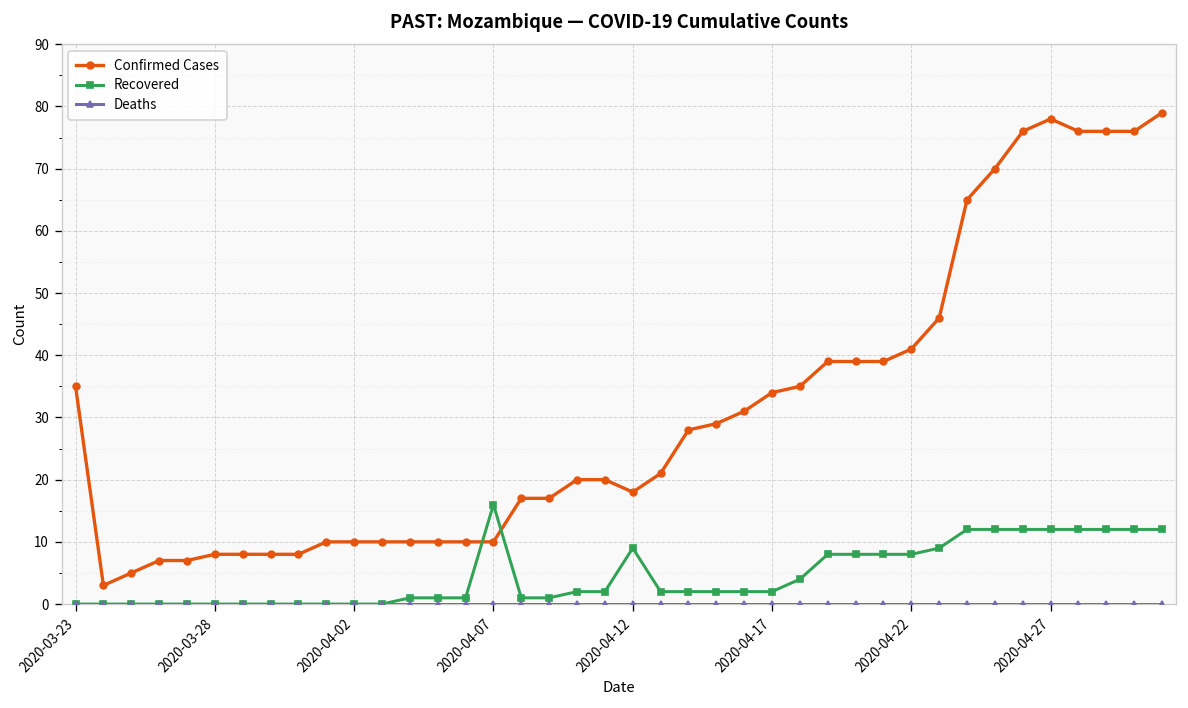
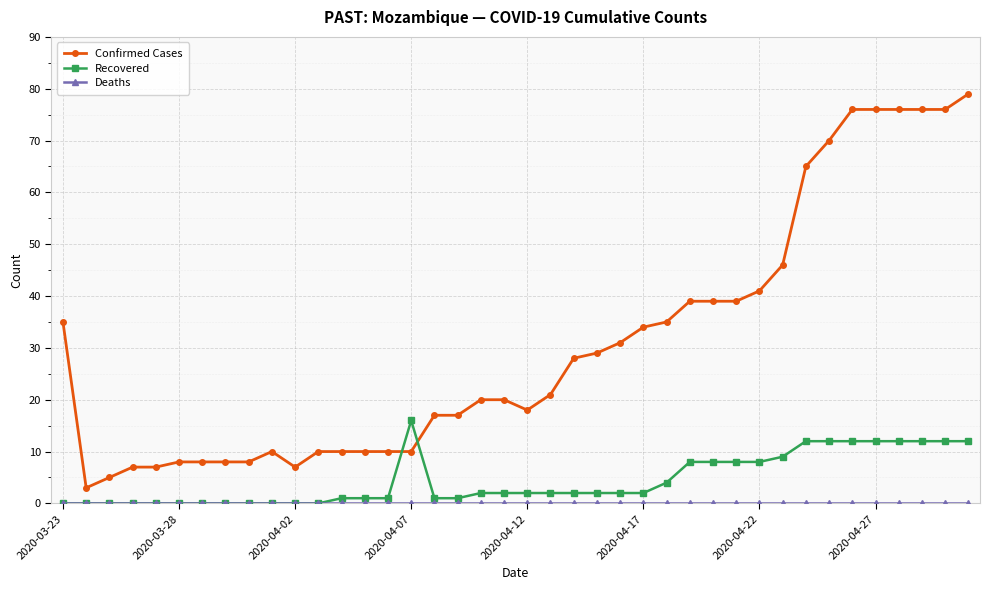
  {
    "Confirmed Cases": {
      "2020-03-23": 35,
      "2020-03-28": 8,
-     "2020-04-02": 10,
+     "2020-04-02": 7,
      "2020-04-07": 10,
      "2020-04-12": 18,
      "2020-04-17": 34,
      "2020-04-22": 41,
-     "2020-04-27": 78
+     "2020-04-27": 76
    },
    "Recovered": {
      "2020-04-07": 16,
-     "2020-04-12": 9,
+     "2020-04-12": 2,
      "2020-04-17": 2,
      "2020-04-22": 8,
      "2020-04-27": 12
    },
    "Deaths": {
      "2020-04-07": 0,
      "2020-04-12": 0,
      "2020-04-17": 0,
      "2020-04-22": 0,
      "2020-04-27": 0
    }
  }
